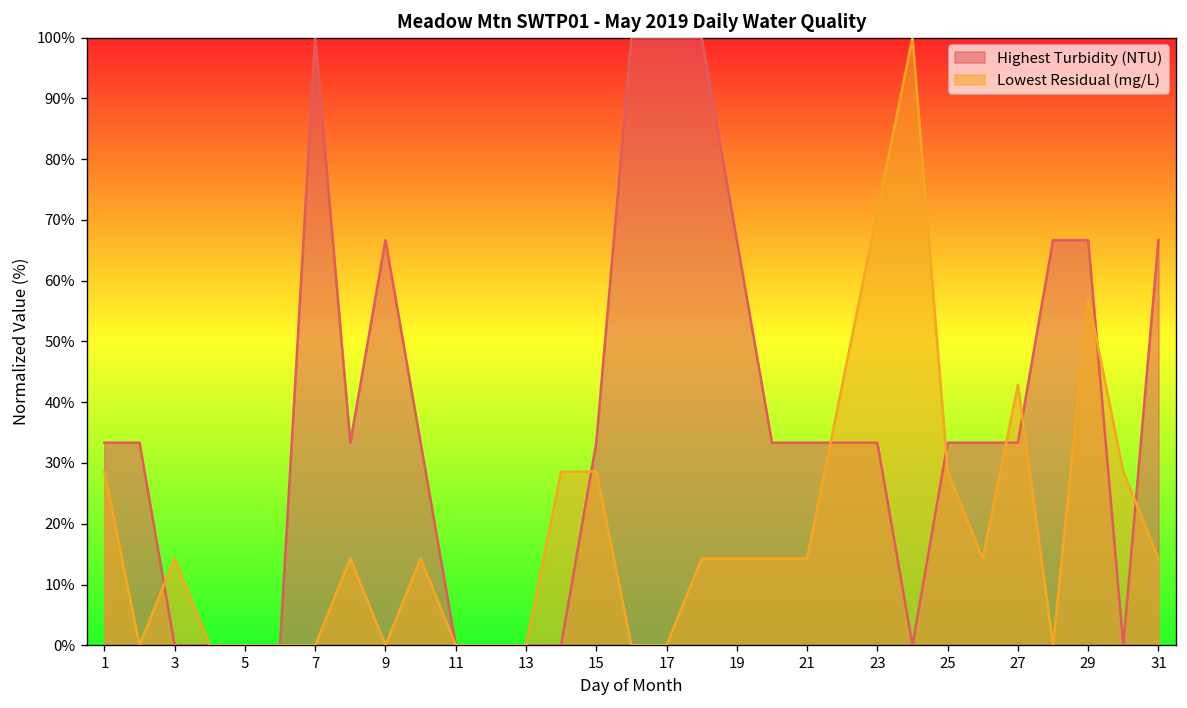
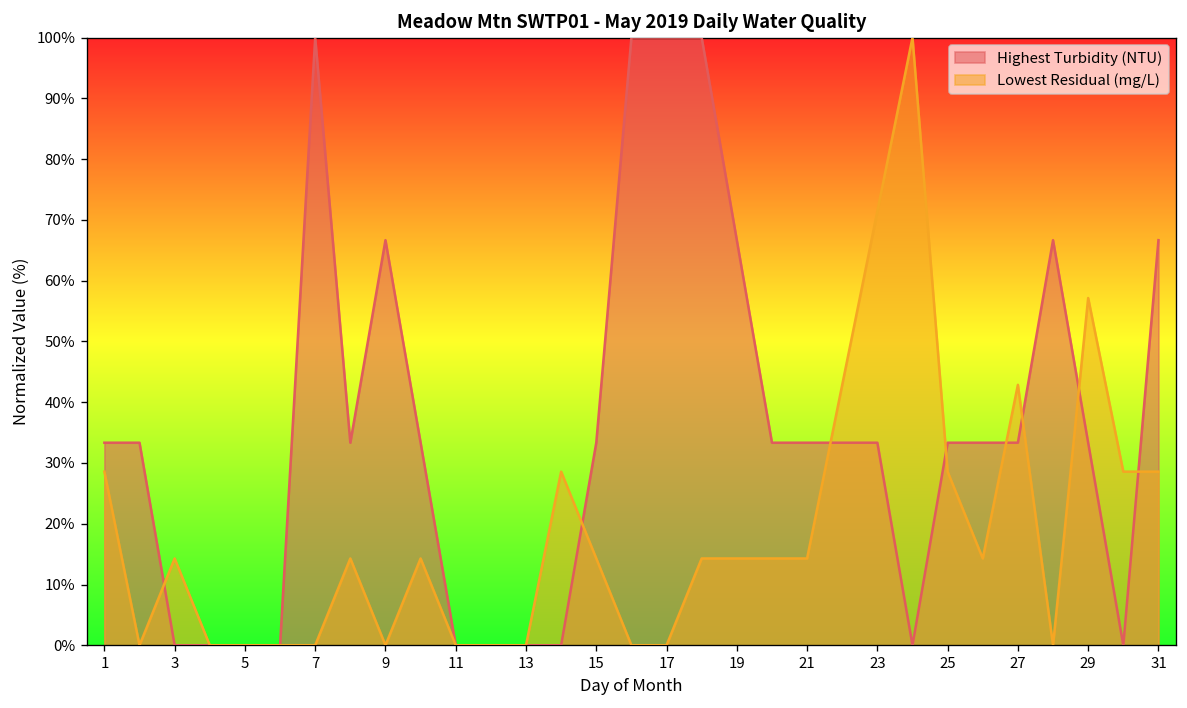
  {
    "Highest Turbidity (NTU)": {
      "1": "33%",
      "3": "0%",
      "7": "100%",
      "9": "67%",
      "15": "33%",
      "17": "100%",
      "19": "67%",
      "21": "33%",
      "23": "33%",
      "25": "33%",
      "27": "33%",
-     "29": "67%",
+     "29": "33%",
      "31": "67%"
    },
    "Lowest Residual (mg/L)": {
      "1": "29%",
      "3": "14%",
      "7": "0%",
      "9": "0%",
-     "15": "29%",
+     "15": "14%",
      "17": "0%",
      "19": "14%",
      "21": "14%",
      "23": "71%",
      "25": "29%",
      "27": "43%",
      "29": "57%",
-     "31": "14%"
+     "31": "29%"
    }
  }
